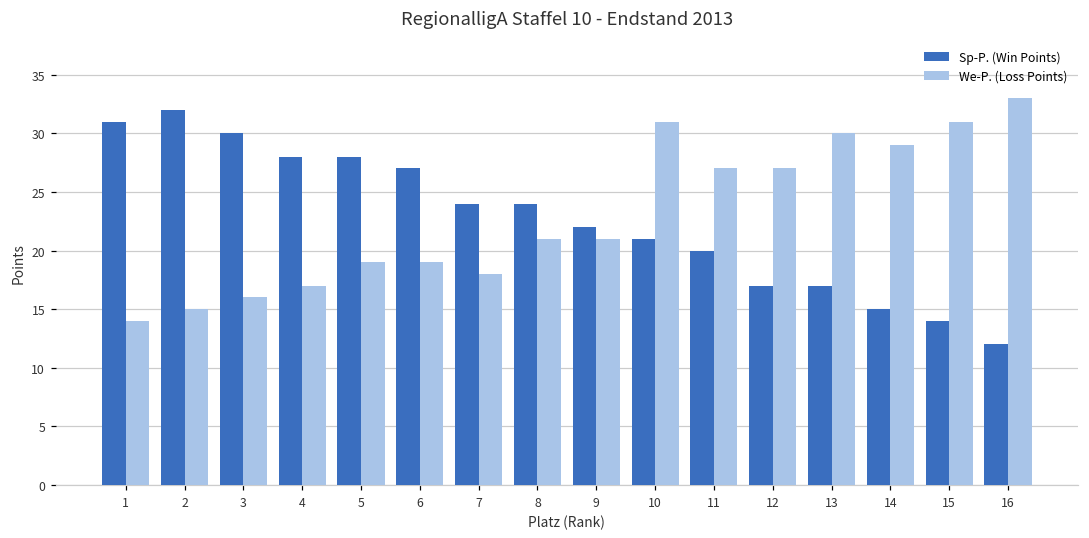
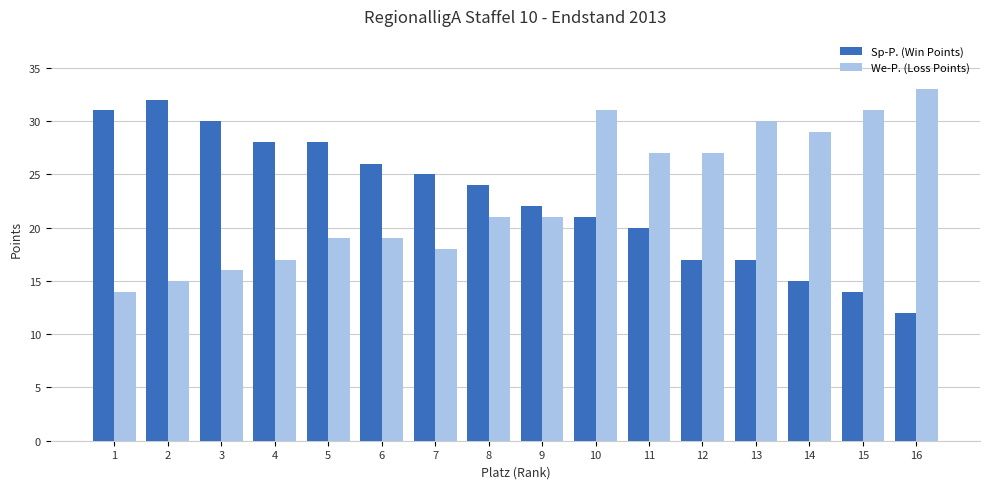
  {
    "Sp-P. (Win Points)": {
      "1": 31,
      "2": 32,
      "3": 30,
      "4": 28,
      "5": 28,
-     "6": 27,
-     "7": 24,
+     "6": 26,
+     "7": 25,
      "8": 24,
      "9": 22,
      "10": 21,
      "11": 20,
      "12": 17,
      "13": 17,
      "14": 15,
      "15": 14,
      "16": 12
    },
    "We-P. (Loss Points)": {
      "1": 14,
      "2": 15,
      "3": 16,
      "4": 17,
      "5": 19,
      "6": 19,
      "7": 18,
      "8": 21,
      "9": 21,
      "10": 31,
      "11": 27,
      "12": 27,
      "13": 30,
      "14": 29,
      "15": 31,
      "16": 33
    }
  }
